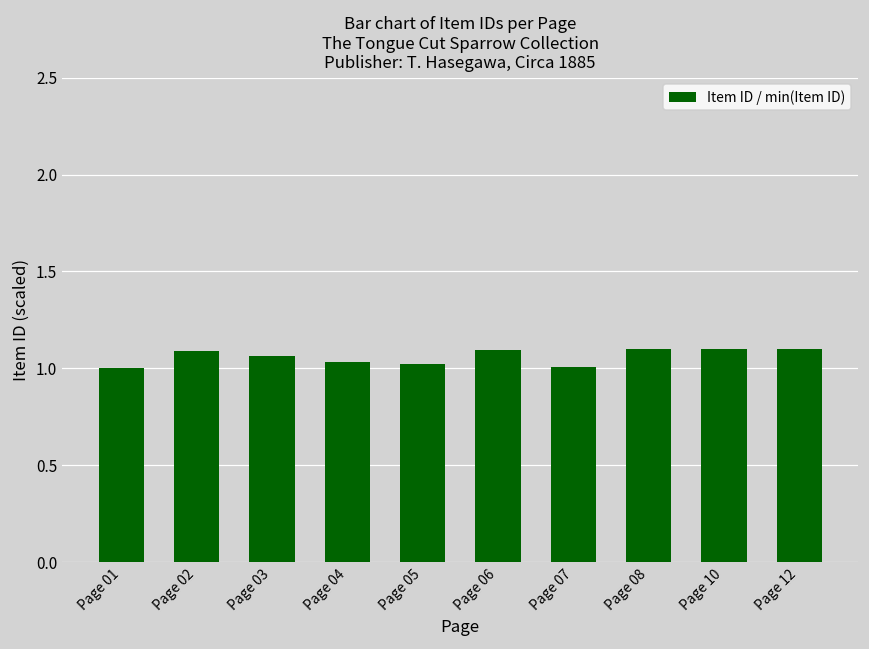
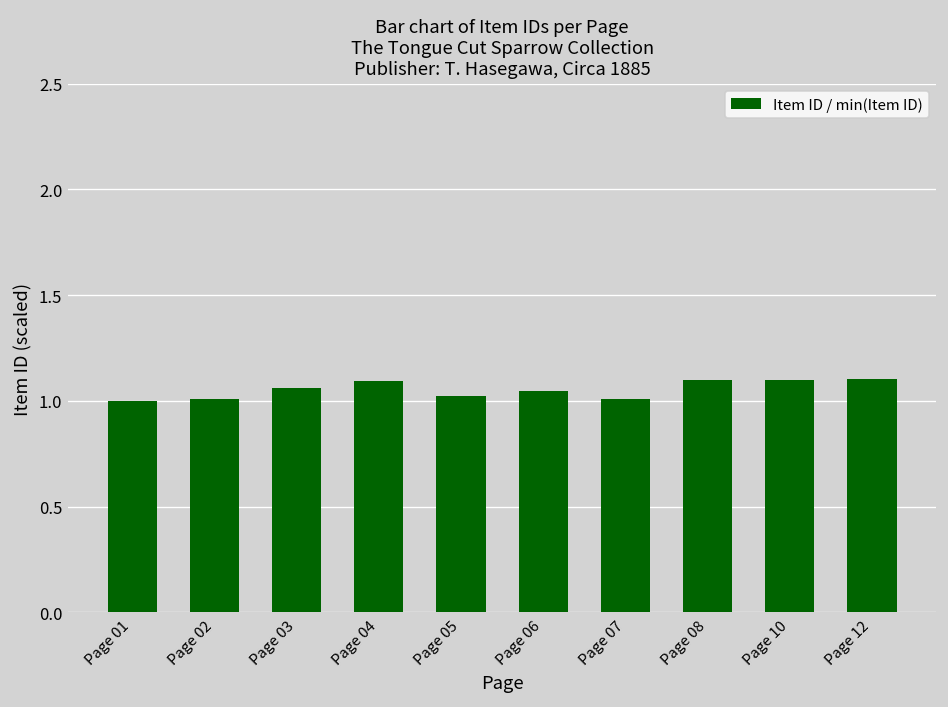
  {
    "Page 01": 1.00,
-   "Page 02": 1.09,
+   "Page 02": 1.01,
    "Page 03": 1.06,
-   "Page 04": 1.03,
+   "Page 04": 1.09,
    "Page 05": 1.03,
-   "Page 06": 1.10,
+   "Page 06": 1.05,
    "Page 07": 1.01,
    "Page 08": 1.10,
    "Page 10": 1.10,
    "Page 12": 1.10
  }
